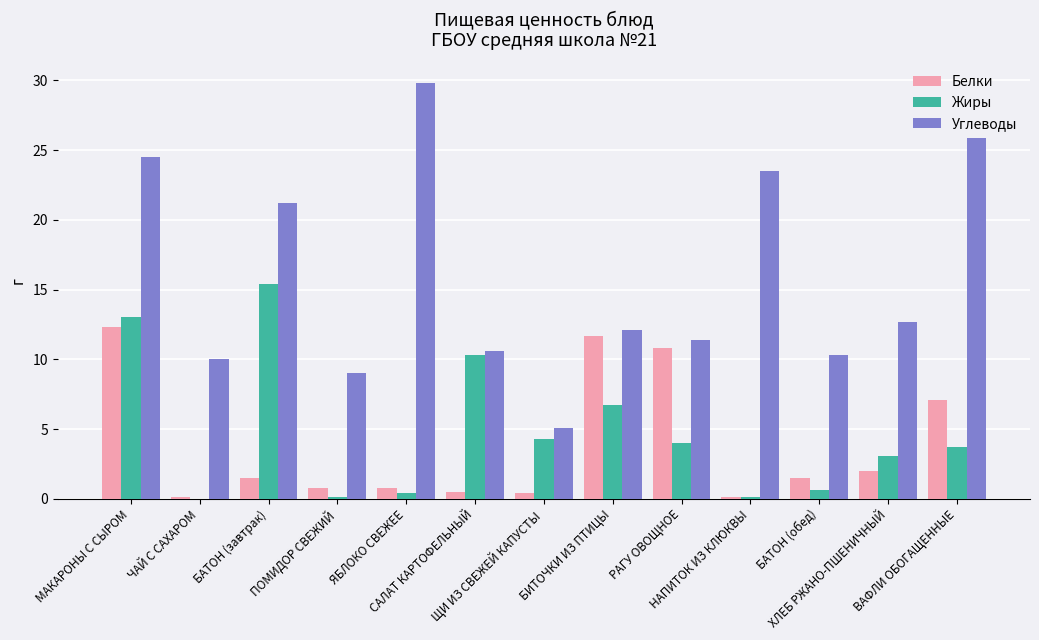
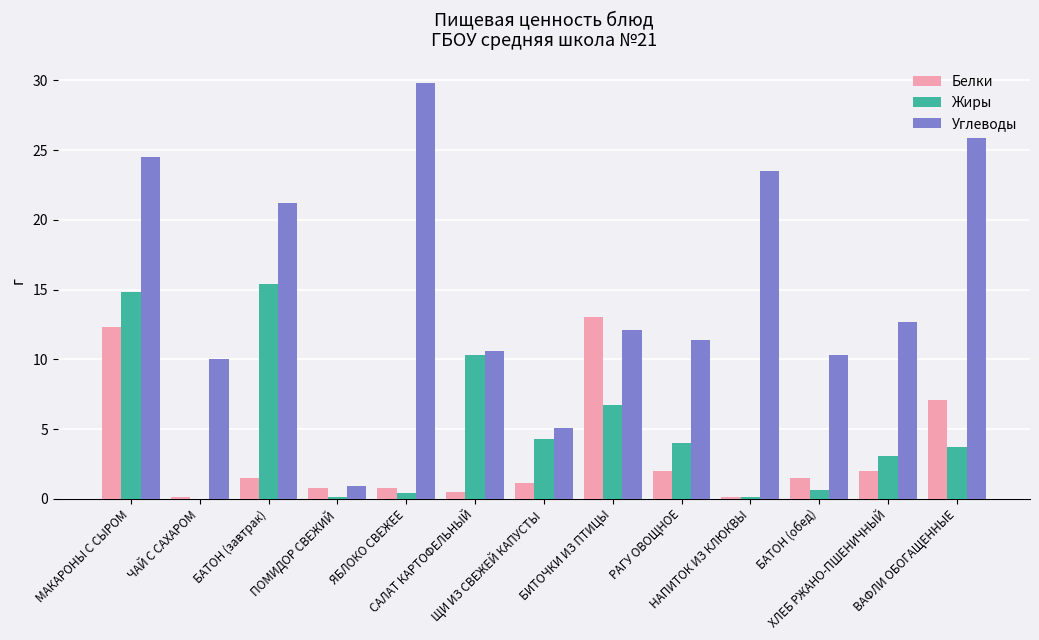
  {
    "Белки": {
      "МАКАРОНЫ С СЫРОМ": 12.3,
      "БАТОН (завтрак)": 1.5,
      "ПОМИДОР СВЕЖИЙ": 0.8,
      "ЯБЛОКО СВЕЖЕЕ": 0.8,
      "САЛАТ КАРТОФЕЛЬНЫЙ": 0.5,
-     "ЩИ ИЗ СВЕЖЕЙ КАПУСТЫ": 0.4,
-     "БИТОЧКИ ИЗ ПТИЦЫ": 11.7,
-     "РАГУ ОВОЩНОЕ": 10.8,
+     "ЩИ ИЗ СВЕЖЕЙ КАПУСТЫ": 1.1,
+     "БИТОЧКИ ИЗ ПТИЦЫ": 13.0,
+     "РАГУ ОВОЩНОЕ": 2.0,
      "БАТОН (обед)": 1.5,
      "ХЛЕБ РЖАНО-ПШЕНИЧНЫЙ": 2.0,
      "ВАФЛИ ОБОГАЩЕННЫЕ": 7.1
    },
    "Жиры": {
-     "МАКАРОНЫ С СЫРОМ": 13.0,
+     "МАКАРОНЫ С СЫРОМ": 14.8,
      "ЧАЙ С САХАРОМ": 0.0,
      "БАТОН (завтрак)": 15.4,
      "ЯБЛОКО СВЕЖЕЕ": 0.4,
      "САЛАТ КАРТОФЕЛЬНЫЙ": 10.3,
      "ЩИ ИЗ СВЕЖЕЙ КАПУСТЫ": 4.3,
      "БИТОЧКИ ИЗ ПТИЦЫ": 6.7,
      "РАГУ ОВОЩНОЕ": 4.0,
      "БАТОН (обед)": 0.6,
      "ХЛЕБ РЖАНО-ПШЕНИЧНЫЙ": 3.1,
      "ВАФЛИ ОБОГАЩЕННЫЕ": 3.7
    },
    "Углеводы": {
      "МАКАРОНЫ С СЫРОМ": 24.5,
      "ЧАЙ С САХАРОМ": 10.0,
      "БАТОН (завтрак)": 21.2,
-     "ПОМИДОР СВЕЖИЙ": 9.0,
+     "ПОМИДОР СВЕЖИЙ": 0.9,
      "ЯБЛОКО СВЕЖЕЕ": 29.8,
      "САЛАТ КАРТОФЕЛЬНЫЙ": 10.6,
      "ЩИ ИЗ СВЕЖЕЙ КАПУСТЫ": 5.1,
      "БИТОЧКИ ИЗ ПТИЦЫ": 12.1,
      "РАГУ ОВОЩНОЕ": 11.4,
      "НАПИТОК ИЗ КЛЮКВЫ": 23.5,
      "БАТОН (обед)": 10.3,
      "ХЛЕБ РЖАНО-ПШЕНИЧНЫЙ": 12.7,
      "ВАФЛИ ОБОГАЩЕННЫЕ": 25.9
    }
  }
